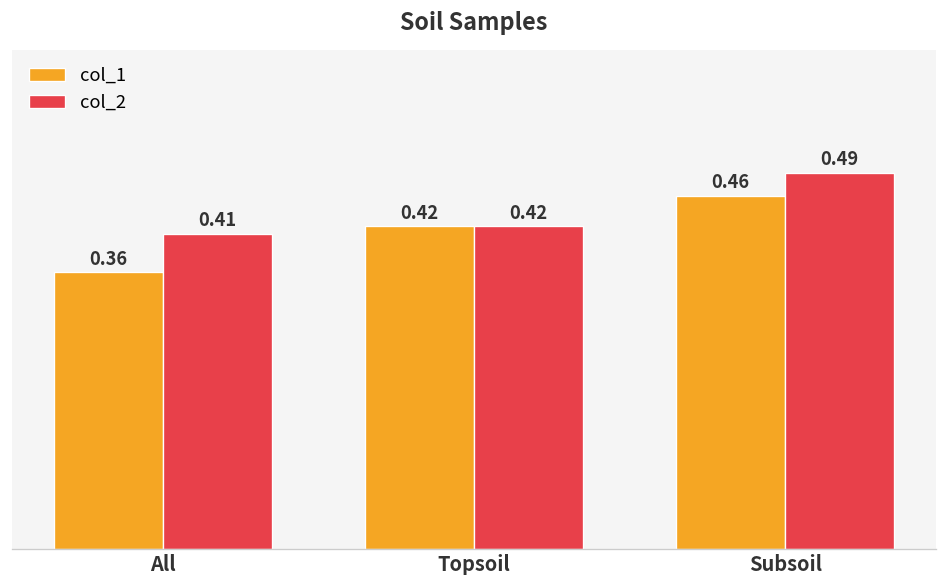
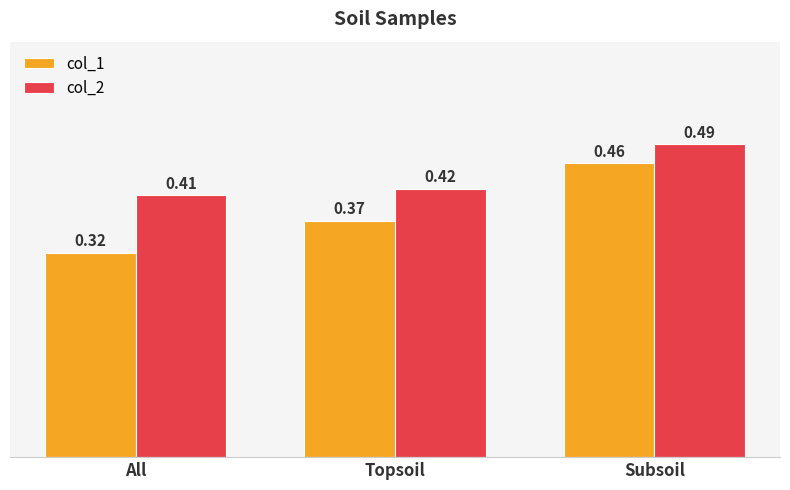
  {
    "col_1": {
-     "All": 0.36,
-     "Topsoil": 0.42,
+     "All": 0.32,
+     "Topsoil": 0.37,
      "Subsoil": 0.46
    },
    "col_2": {
      "All": 0.41,
      "Topsoil": 0.42,
      "Subsoil": 0.49
    }
  }
